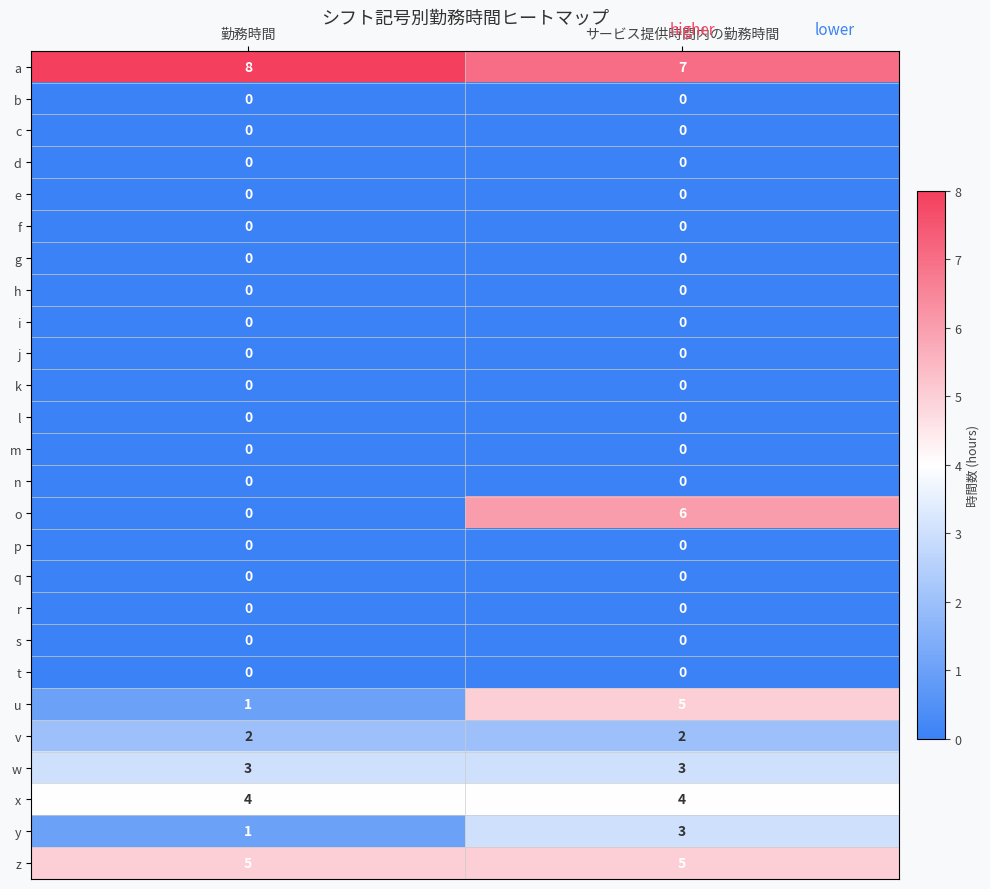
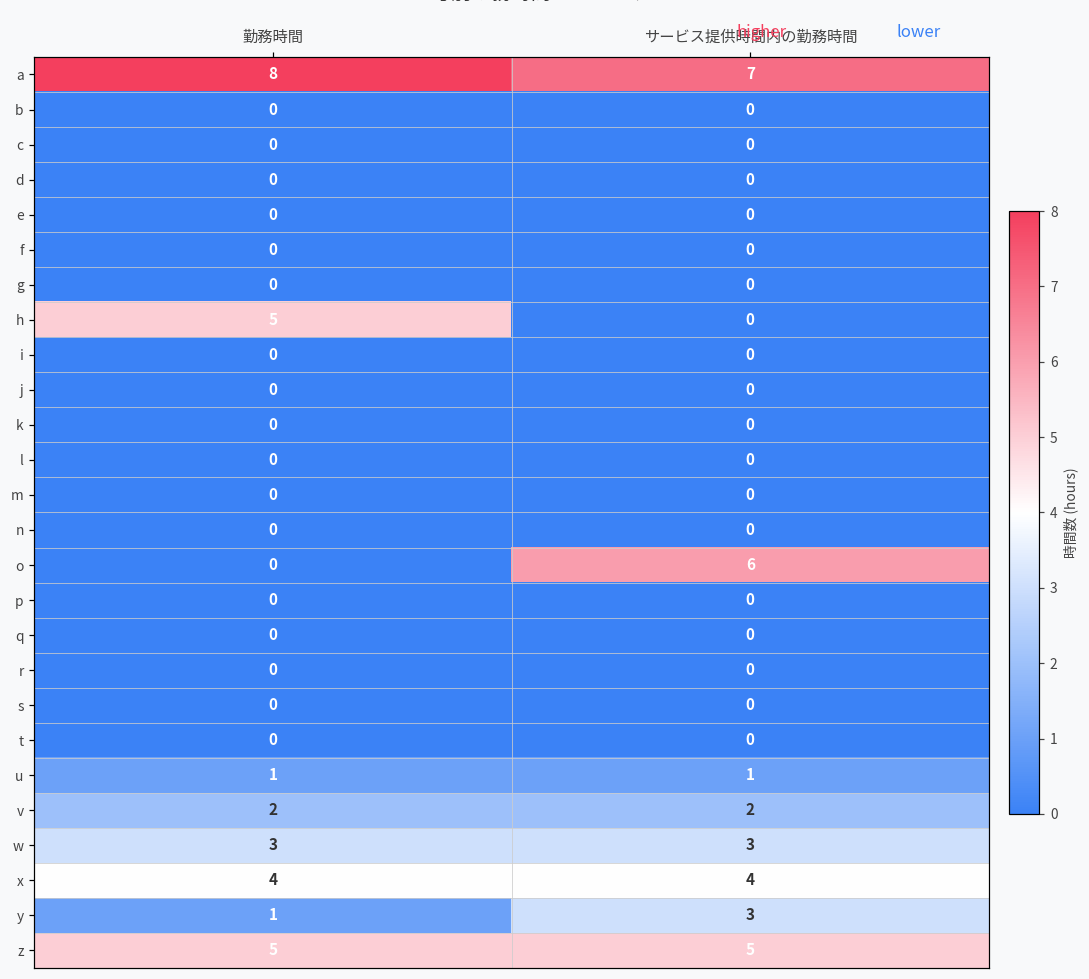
  {
    "a": {
      "勤務時間": 8,
      "サービス提供時間内の勤務時間": 7
    },
    "b": {
      "勤務時間": 0,
      "サービス提供時間内の勤務時間": 0
    },
    "c": {
      "勤務時間": 0,
      "サービス提供時間内の勤務時間": 0
    },
    "d": {
      "勤務時間": 0,
      "サービス提供時間内の勤務時間": 0
    },
    "e": {
      "勤務時間": 0,
      "サービス提供時間内の勤務時間": 0
    },
    "f": {
      "勤務時間": 0,
      "サービス提供時間内の勤務時間": 0
    },
    "g": {
      "勤務時間": 0,
      "サービス提供時間内の勤務時間": 0
    },
    "h": {
-     "勤務時間": 0,
+     "勤務時間": 5,
      "サービス提供時間内の勤務時間": 0
    },
    "i": {
      "勤務時間": 0,
      "サービス提供時間内の勤務時間": 0
    },
    "j": {
      "勤務時間": 0,
      "サービス提供時間内の勤務時間": 0
    },
    "k": {
      "勤務時間": 0,
      "サービス提供時間内の勤務時間": 0
    },
    "l": {
      "勤務時間": 0,
      "サービス提供時間内の勤務時間": 0
    },
    "m": {
      "勤務時間": 0,
      "サービス提供時間内の勤務時間": 0
    },
    "n": {
      "勤務時間": 0,
      "サービス提供時間内の勤務時間": 0
    },
    "o": {
      "勤務時間": 0,
      "サービス提供時間内の勤務時間": 6
    },
    "p": {
      "勤務時間": 0,
      "サービス提供時間内の勤務時間": 0
    },
    "q": {
      "勤務時間": 0,
      "サービス提供時間内の勤務時間": 0
    },
    "r": {
      "勤務時間": 0,
      "サービス提供時間内の勤務時間": 0
    },
    "s": {
      "勤務時間": 0,
      "サービス提供時間内の勤務時間": 0
    },
    "t": {
      "勤務時間": 0,
      "サービス提供時間内の勤務時間": 0
    },
    "u": {
      "勤務時間": 1,
-     "サービス提供時間内の勤務時間": 5
+     "サービス提供時間内の勤務時間": 1
    },
    "v": {
      "勤務時間": 2,
      "サービス提供時間内の勤務時間": 2
    },
    "w": {
      "勤務時間": 3,
      "サービス提供時間内の勤務時間": 3
    },
    "x": {
      "勤務時間": 4,
      "サービス提供時間内の勤務時間": 4
    },
    "y": {
      "勤務時間": 1,
      "サービス提供時間内の勤務時間": 3
    },
    "z": {
      "勤務時間": 5,
      "サービス提供時間内の勤務時間": 5
    }
  }
